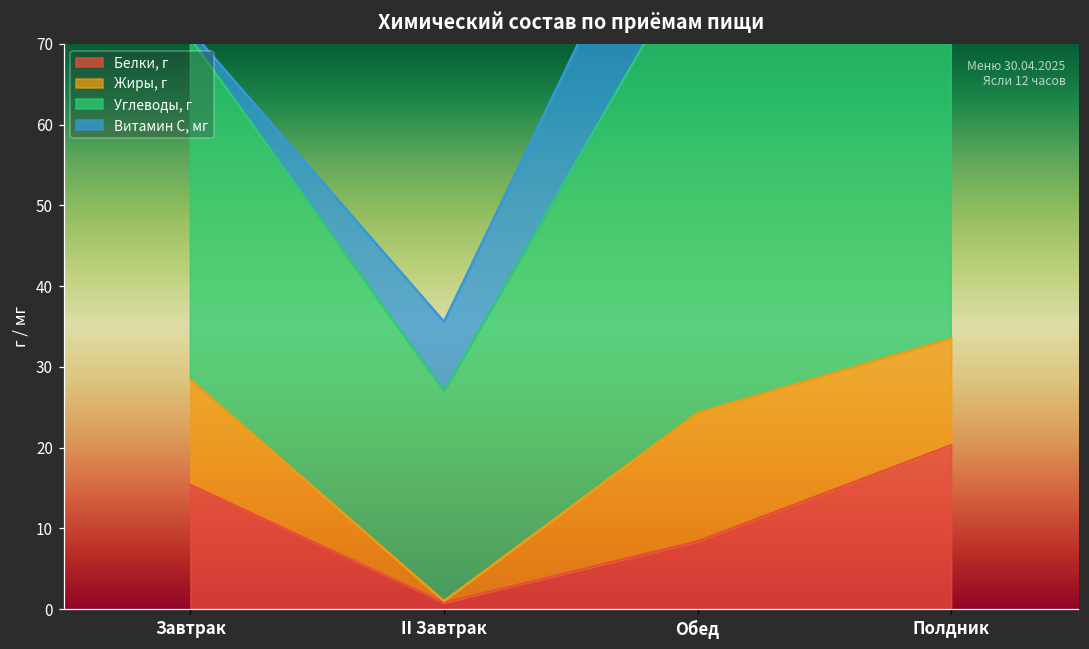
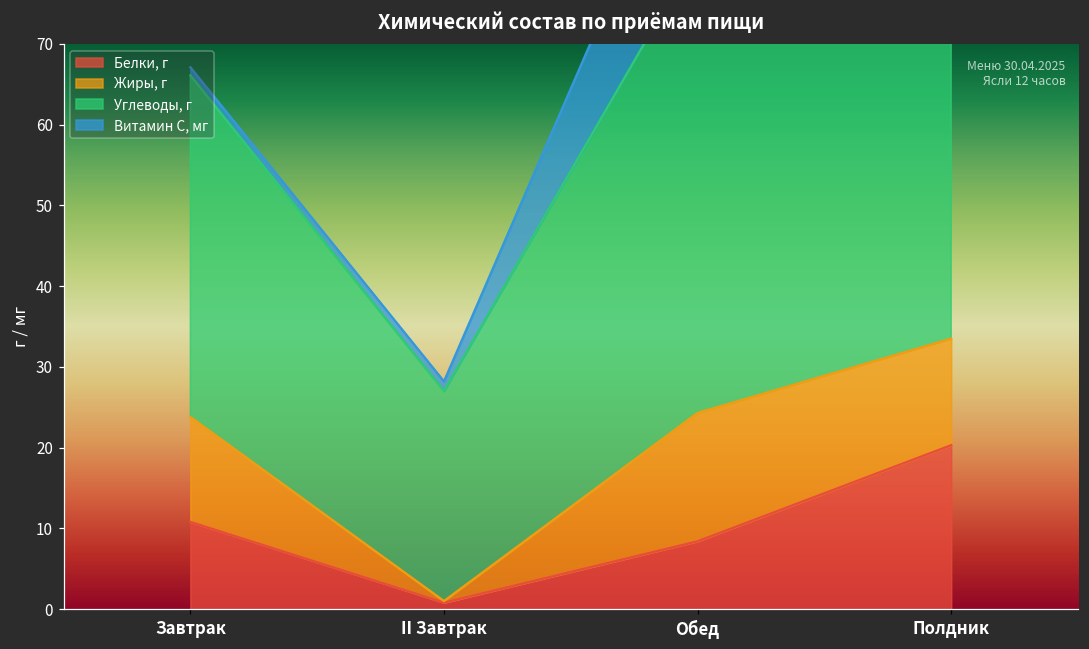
  {
    "Белки, г": {
-     "Завтрак": 15,
+     "Завтрак": 11,
      "Обед": 8,
      "Полдник": 20
    },
    "Жиры, г": {
      "Завтрак": 13,
      "Обед": 16,
      "Полдник": 13
    },
    "Углеводы, г": {
      "II Завтрак": 26
    },
    "Витамин С, мг": {
-     "II Завтрак": 9
+     "II Завтрак": 1
    }
  }
